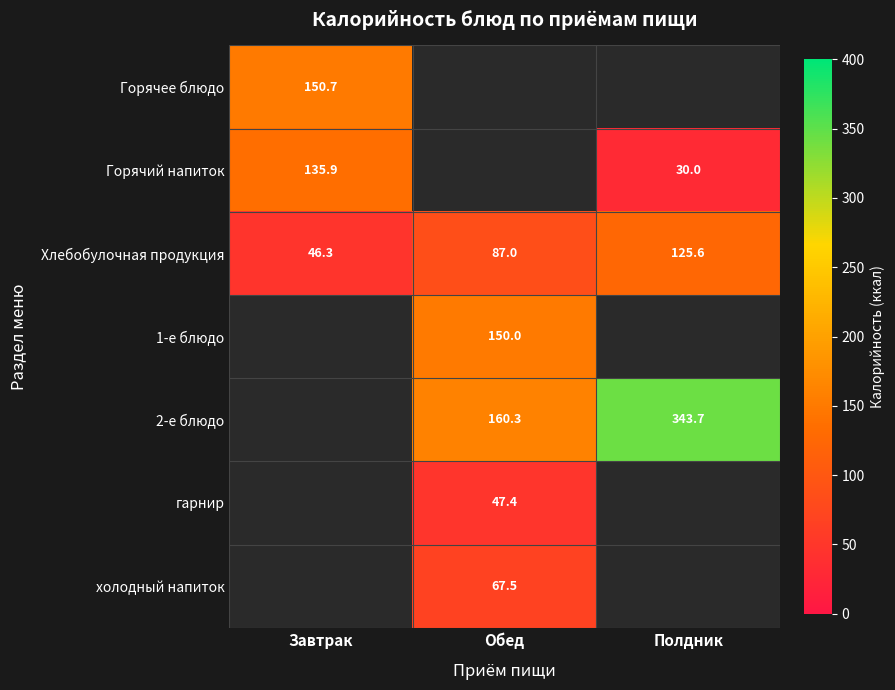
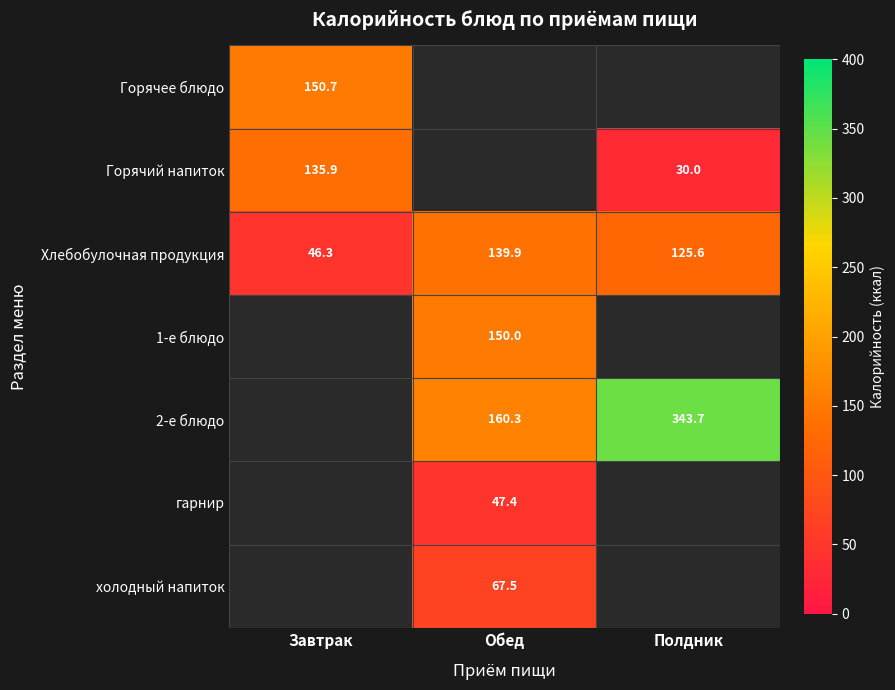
  {
    "Горячее блюдо": {
      "Завтрак": 150.7
    },
    "Горячий напиток": {
      "Завтрак": 135.9,
      "Полдник": 30.0
    },
    "Хлебобулочная продукция": {
      "Завтрак": 46.3,
-     "Обед": 87.0,
+     "Обед": 139.9,
      "Полдник": 125.6
    },
    "1-е блюдо": {
      "Обед": 150.0
    },
    "2-е блюдо": {
      "Обед": 160.3,
      "Полдник": 343.7
    },
    "гарнир": {
      "Обед": 47.4
    },
    "холодный напиток": {
      "Обед": 67.5
    }
  }
